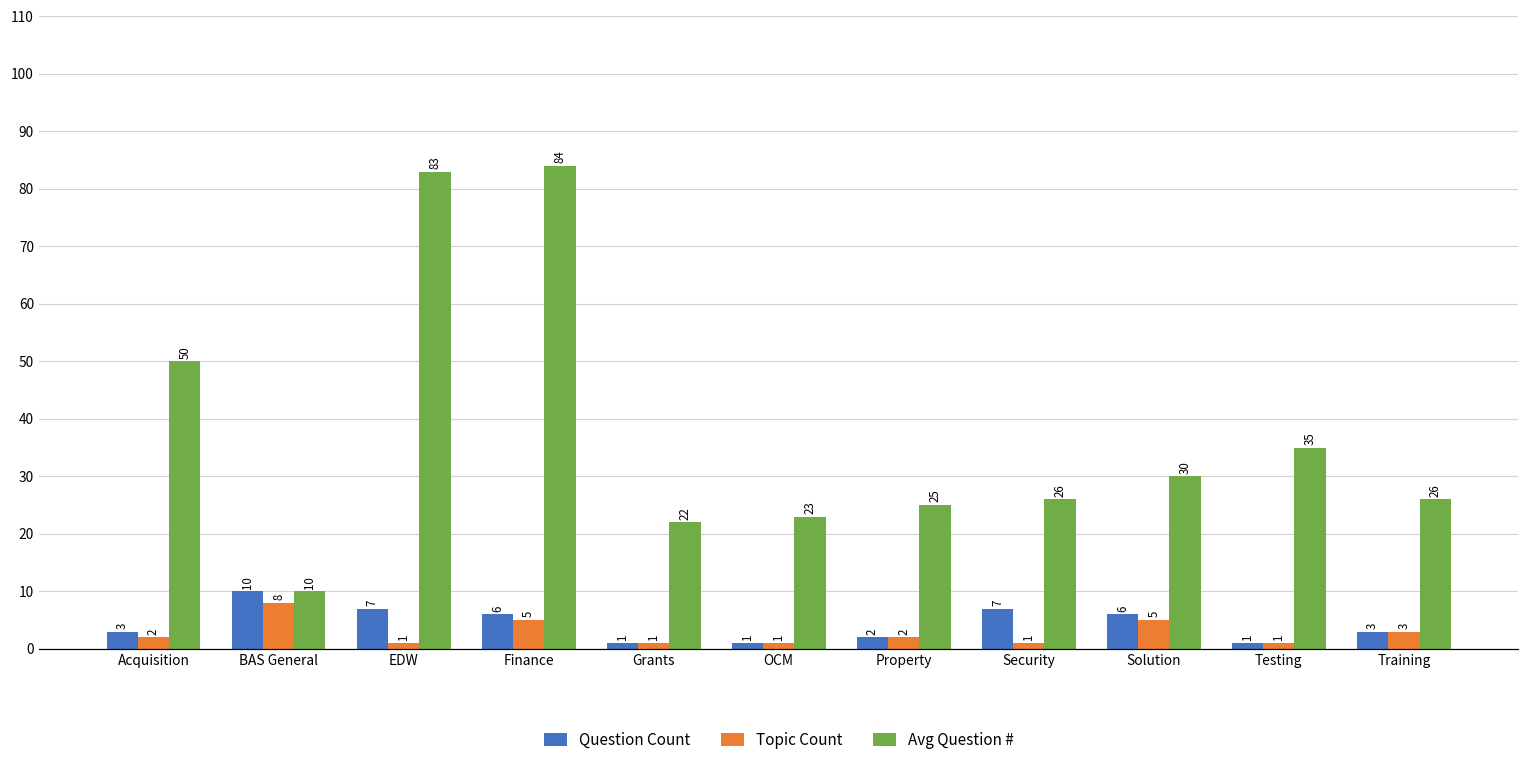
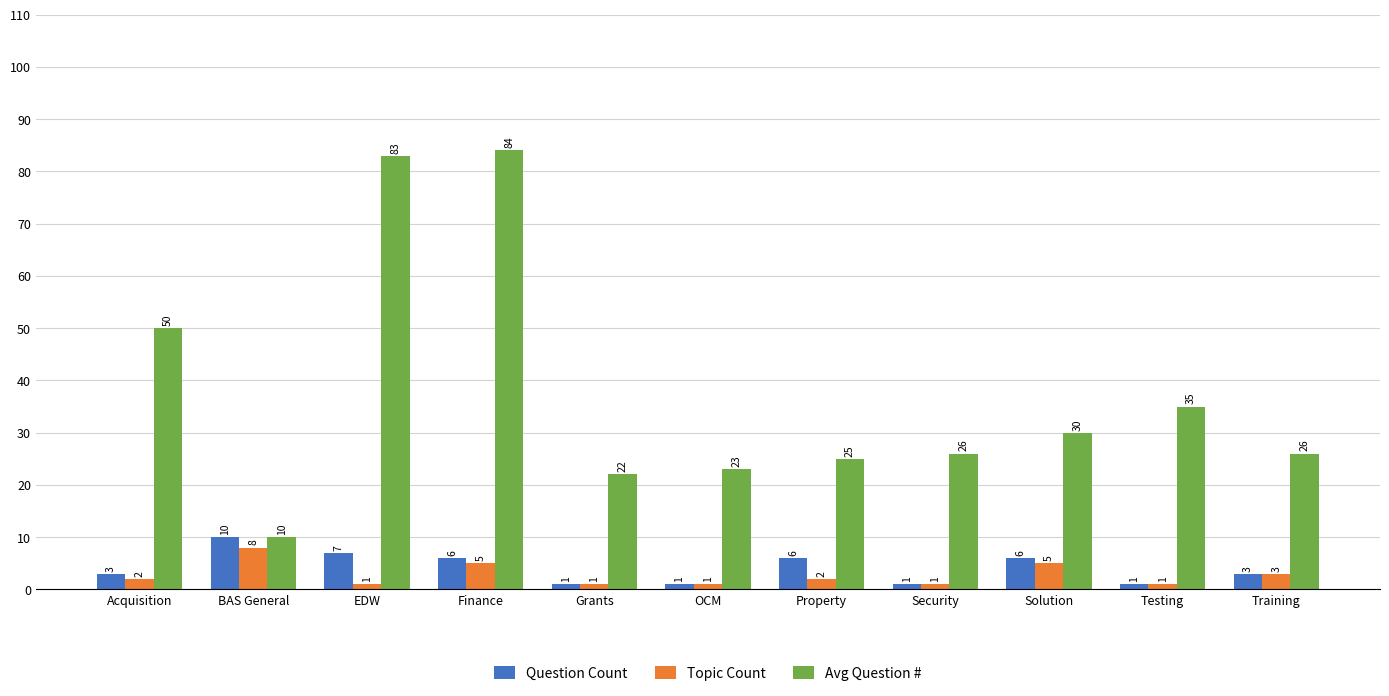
  {
    "Question Count": {
      "Acquisition": 3,
      "BAS General": 10,
      "EDW": 7,
      "Finance": 6,
      "Grants": 1,
      "OCM": 1,
-     "Property": 2,
-     "Security": 7,
+     "Property": 6,
+     "Security": 1,
      "Solution": 6,
      "Testing": 1,
      "Training": 3
    },
    "Topic Count": {
      "Acquisition": 2,
      "BAS General": 8,
      "EDW": 1,
      "Finance": 5,
      "Grants": 1,
      "OCM": 1,
      "Property": 2,
      "Security": 1,
      "Solution": 5,
      "Testing": 1,
      "Training": 3
    },
    "Avg Question #": {
      "Acquisition": 50,
      "BAS General": 10,
      "EDW": 83,
      "Finance": 84,
      "Grants": 22,
      "OCM": 23,
      "Property": 25,
      "Security": 26,
      "Solution": 30,
      "Testing": 35,
      "Training": 26
    }
  }
